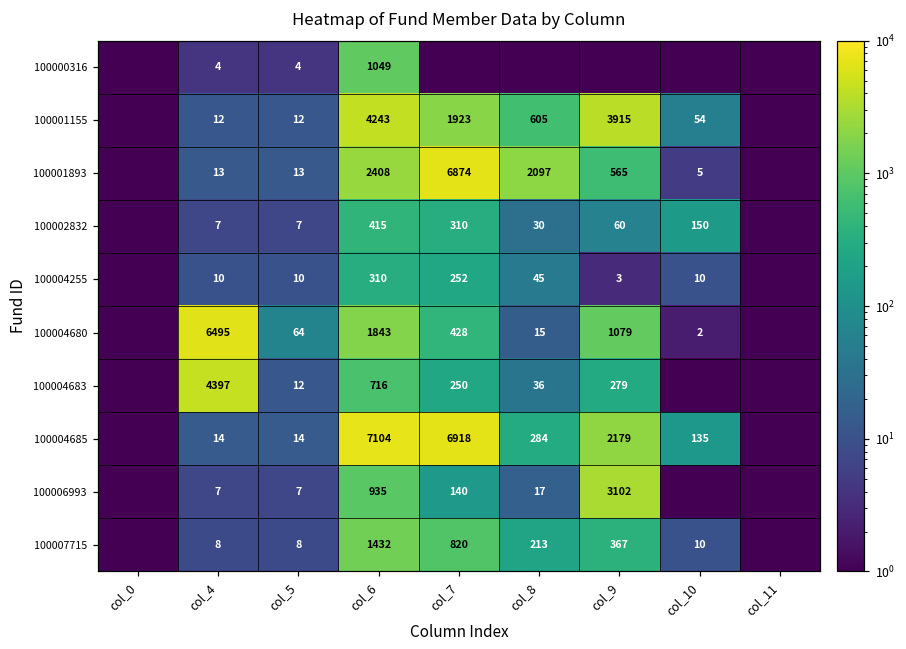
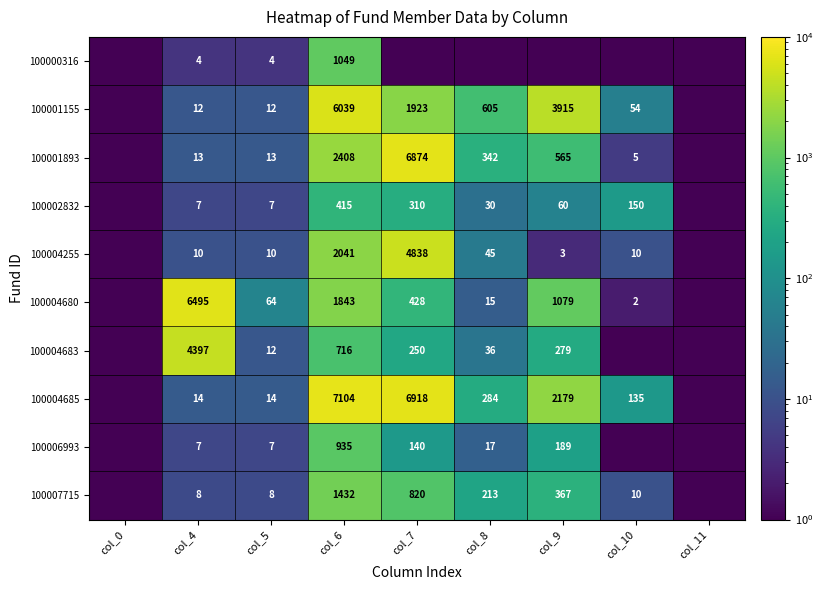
  {
    "100000316": {
      "col_4": 4,
      "col_5": 4,
      "col_6": 1049
    },
    "100001155": {
      "col_4": 12,
      "col_5": 12,
-     "col_6": 4243,
+     "col_6": 6039,
      "col_7": 1923,
      "col_8": 605,
      "col_9": 3915,
      "col_10": 54
    },
    "100001893": {
      "col_4": 13,
      "col_5": 13,
      "col_6": 2408,
      "col_7": 6874,
-     "col_8": 2097,
+     "col_8": 342,
      "col_9": 565,
      "col_10": 5
    },
    "100002832": {
      "col_4": 7,
      "col_5": 7,
      "col_6": 415,
      "col_7": 310,
      "col_8": 30,
      "col_9": 60,
      "col_10": 150
    },
    "100004255": {
      "col_4": 10,
      "col_5": 10,
-     "col_6": 310,
-     "col_7": 252,
+     "col_6": 2041,
+     "col_7": 4838,
      "col_8": 45,
      "col_9": 3,
      "col_10": 10
    },
    "100004680": {
      "col_4": 6495,
      "col_5": 64,
      "col_6": 1843,
      "col_7": 428,
      "col_8": 15,
      "col_9": 1079,
      "col_10": 2
    },
    "100004683": {
      "col_4": 4397,
      "col_5": 12,
      "col_6": 716,
      "col_7": 250,
      "col_8": 36,
      "col_9": 279
    },
    "100004685": {
      "col_4": 14,
      "col_5": 14,
      "col_6": 7104,
      "col_7": 6918,
      "col_8": 284,
      "col_9": 2179,
      "col_10": 135
    },
    "100006993": {
      "col_4": 7,
      "col_5": 7,
      "col_6": 935,
      "col_7": 140,
      "col_8": 17,
-     "col_9": 3102
+     "col_9": 189
    },
    "100007715": {
      "col_4": 8,
      "col_5": 8,
      "col_6": 1432,
      "col_7": 820,
      "col_8": 213,
      "col_9": 367,
      "col_10": 10
    }
  }
